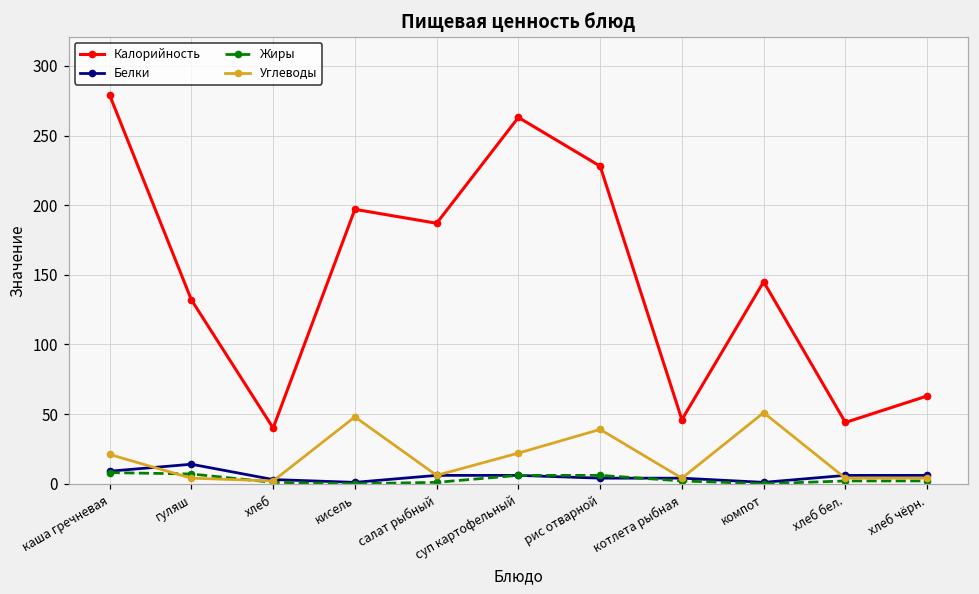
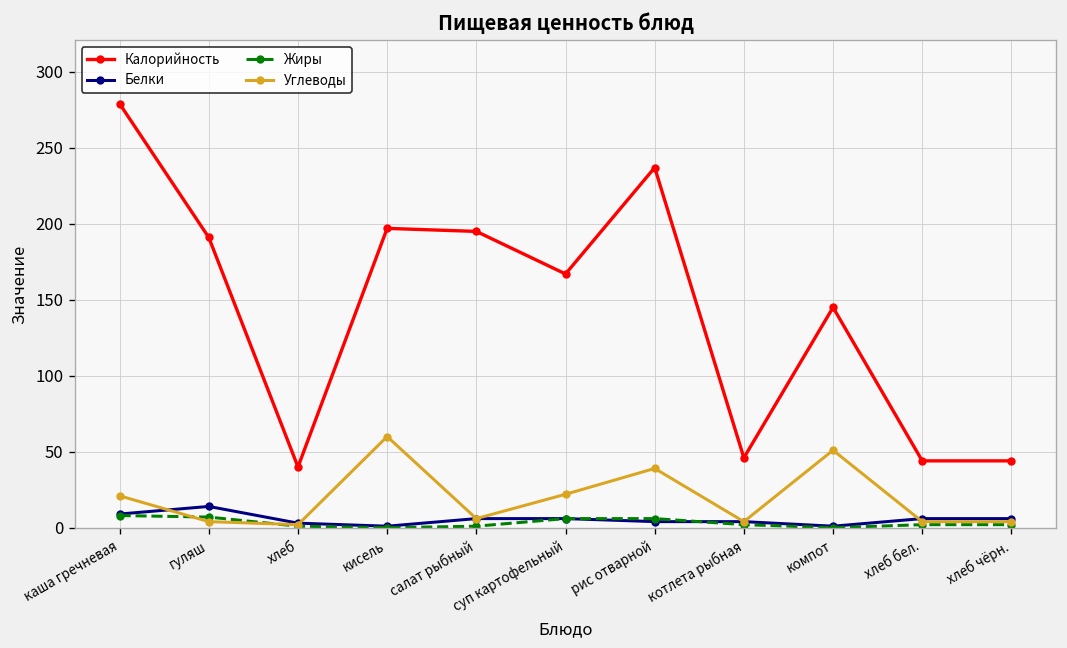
  {
    "Калорийность": {
      "каша гречневая": 279,
-     "гуляш": 132,
+     "гуляш": 191,
      "хлеб": 40,
      "кисель": 197,
-     "салат рыбный": 187,
-     "суп картофельный": 263,
-     "рис отварной": 228,
+     "салат рыбный": 195,
+     "суп картофельный": 167,
+     "рис отварной": 237,
      "котлета рыбная": 46,
      "компот": 145,
      "хлеб бел.": 44,
-     "хлеб чёрн.": 63
+     "хлеб чёрн.": 44
    },
    "Белки": {
      "гуляш": 14
    },
    "Жиры": {
      "гуляш": 7,
      "салат рыбный": 1
    },
    "Углеводы": {
      "каша гречневая": 21,
      "гуляш": 4,
-     "кисель": 48,
+     "кисель": 60,
      "суп картофельный": 22,
      "рис отварной": 39,
      "компот": 51
    }
  }
